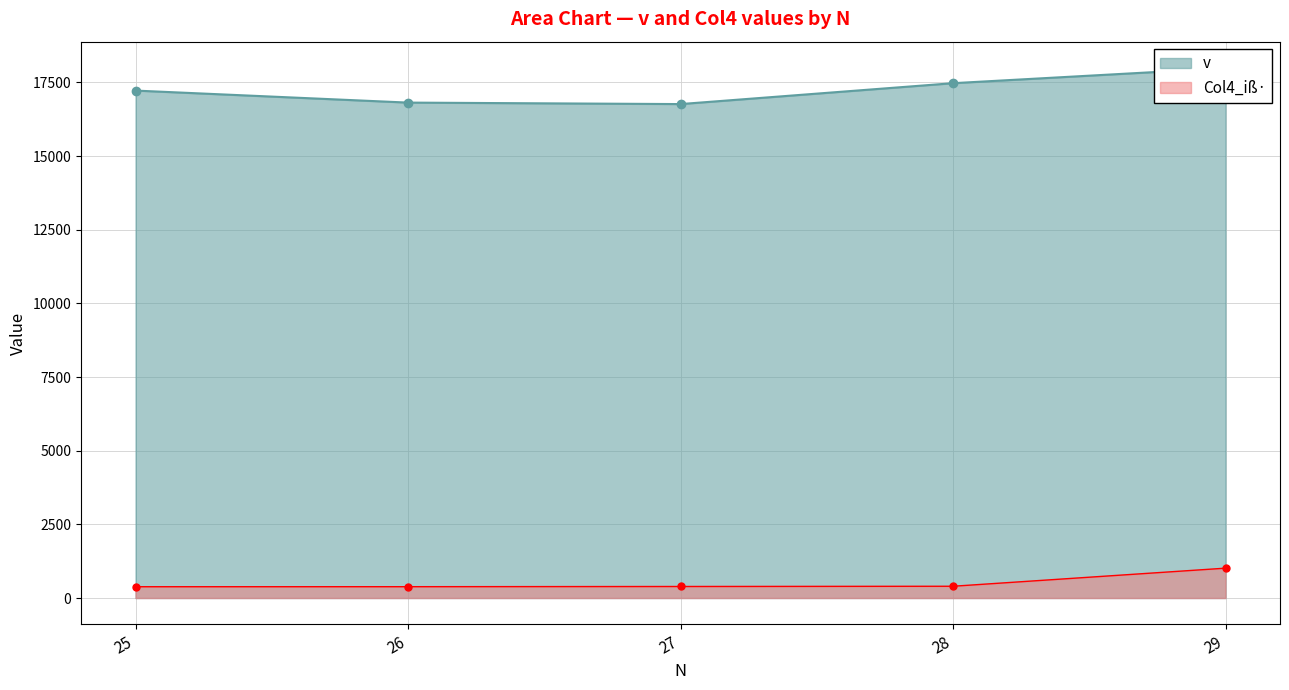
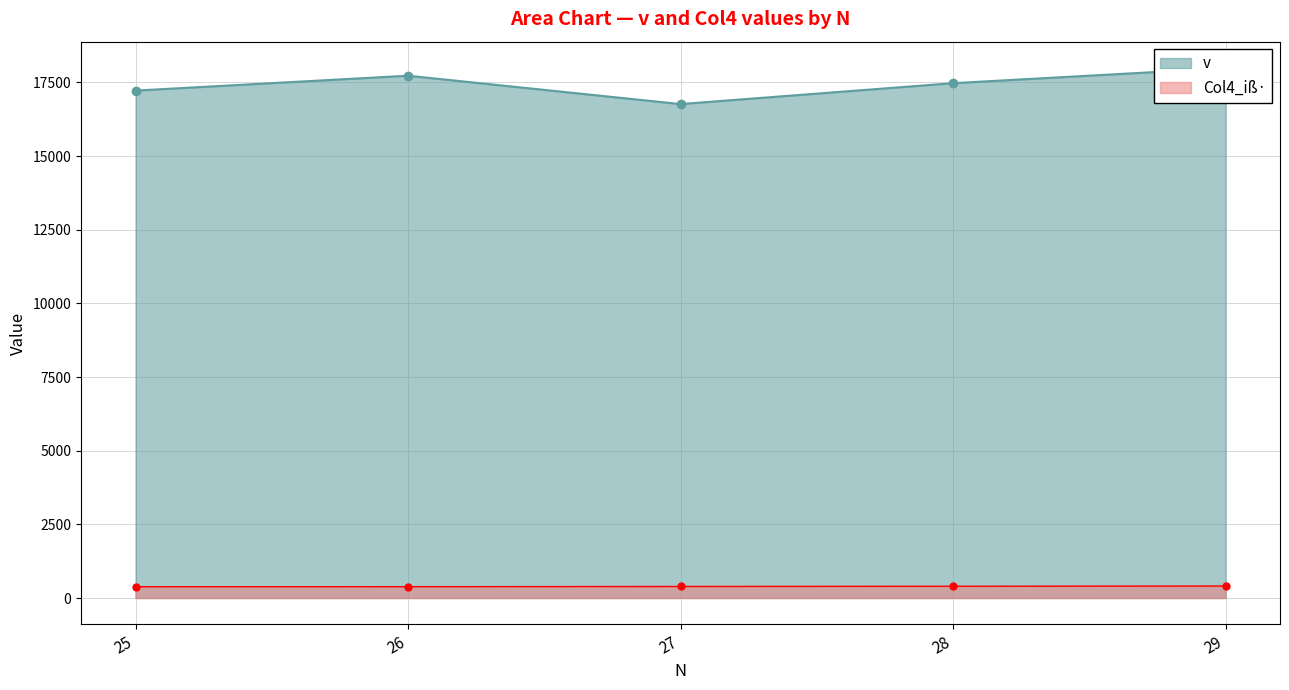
  {
    "v": {
      "25": 17200,
-     "26": 16800,
+     "26": 17700,
      "27": 16800,
      "28": 17500
    },
    "Col4_iß·": {
      "25": 400,
      "26": 400,
      "27": 400,
      "28": 400,
-     "29": 1000
+     "29": 400
    }
  }
